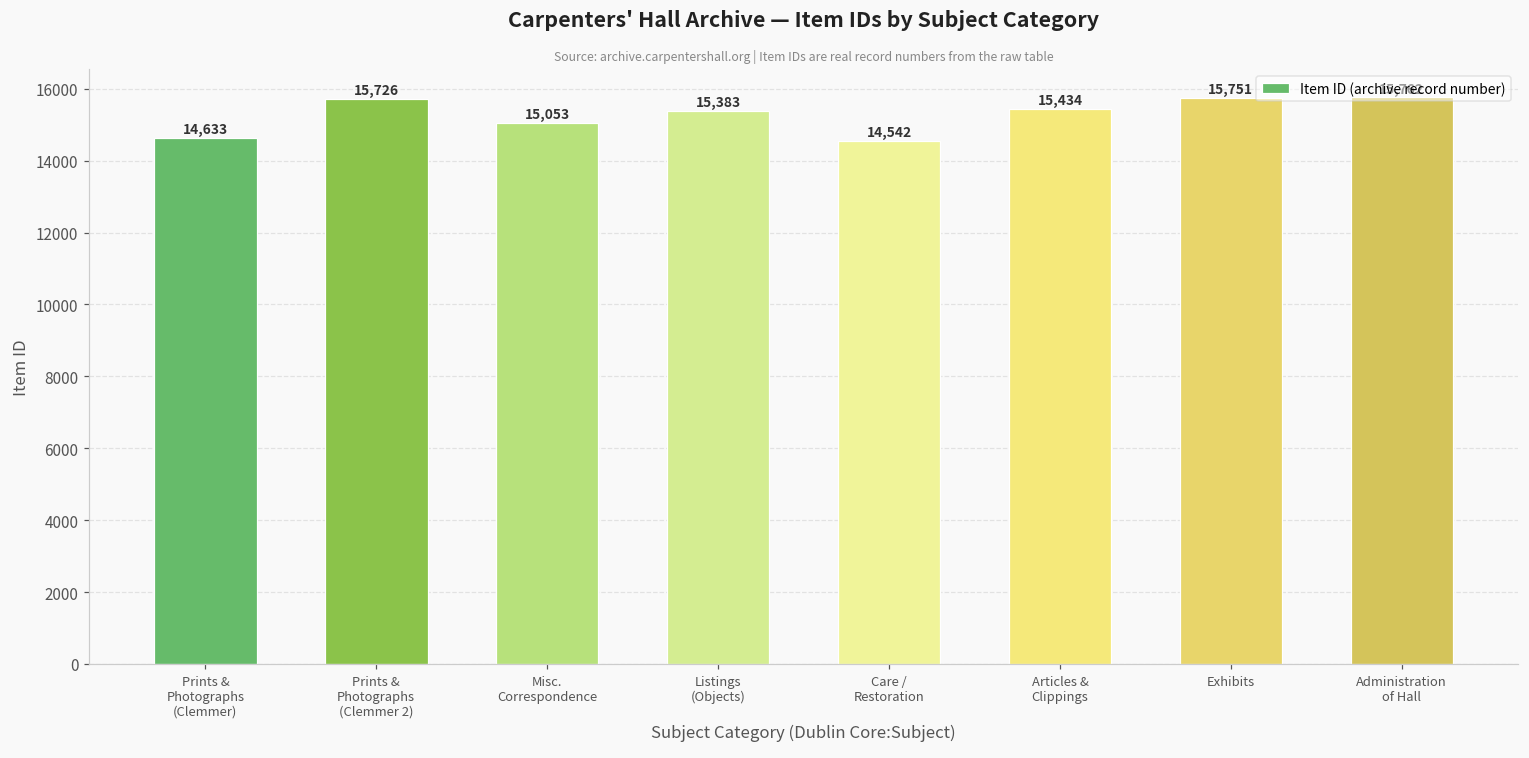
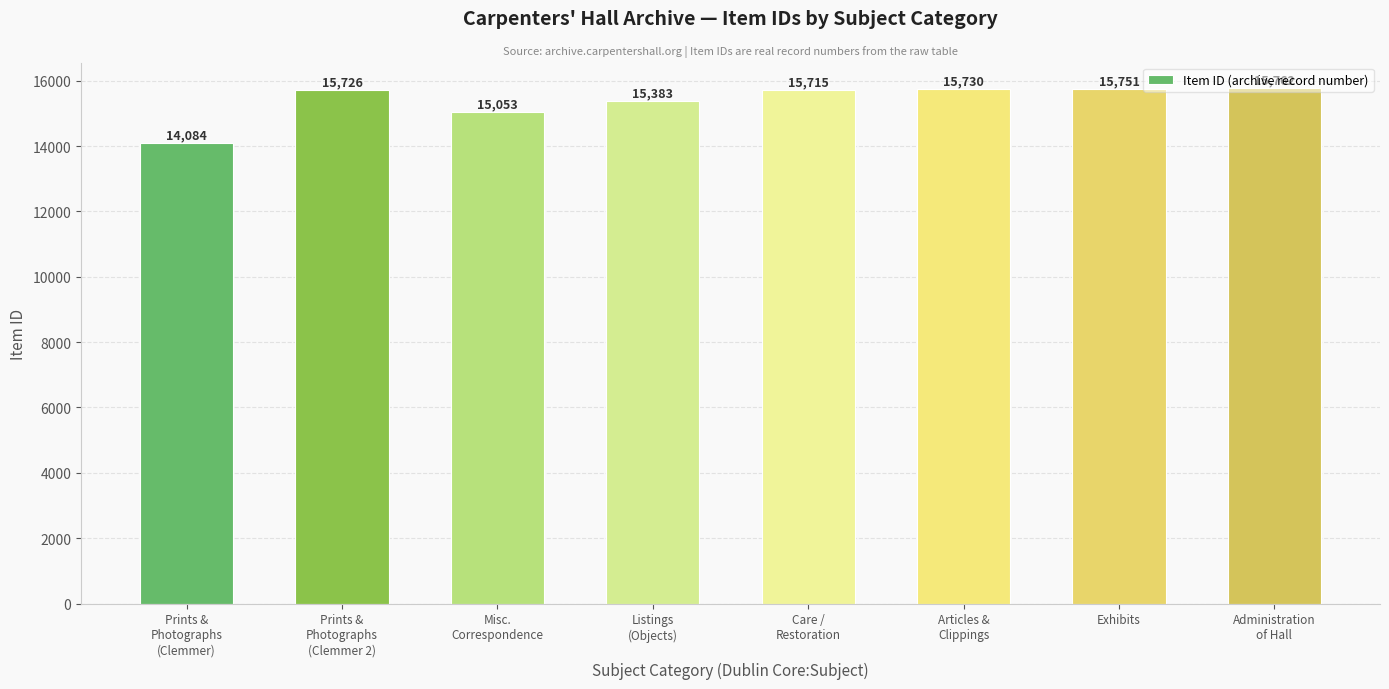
  {
-   "Prints & Photographs (Clemmer)": "14,633",
+   "Prints & Photographs (Clemmer)": "14,084",
    "Prints & Photographs (Clemmer 2)": "15,726",
    "Misc. Correspondence": "15,053",
    "Listings (Objects)": "15,383",
-   "Care / Restoration": "14,542",
-   "Articles & Clippings": "15,434",
+   "Care / Restoration": "15,715",
+   "Articles & Clippings": "15,730",
    "Exhibits": "15,751"
  }
